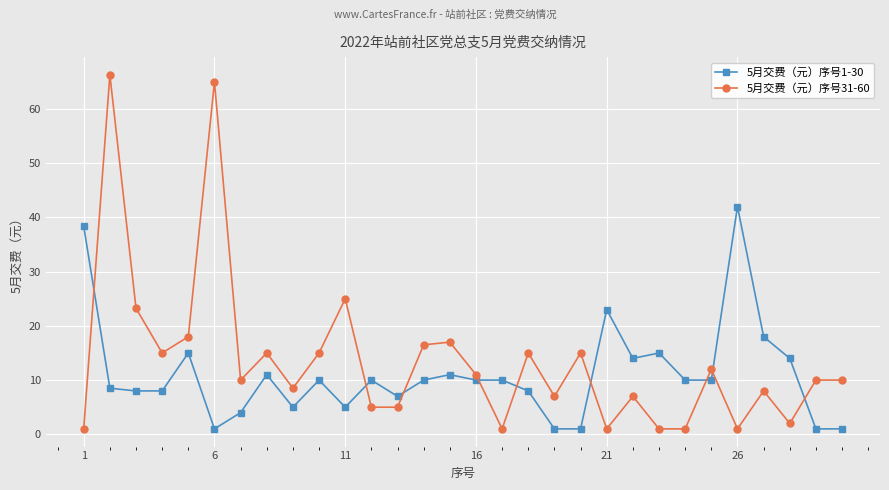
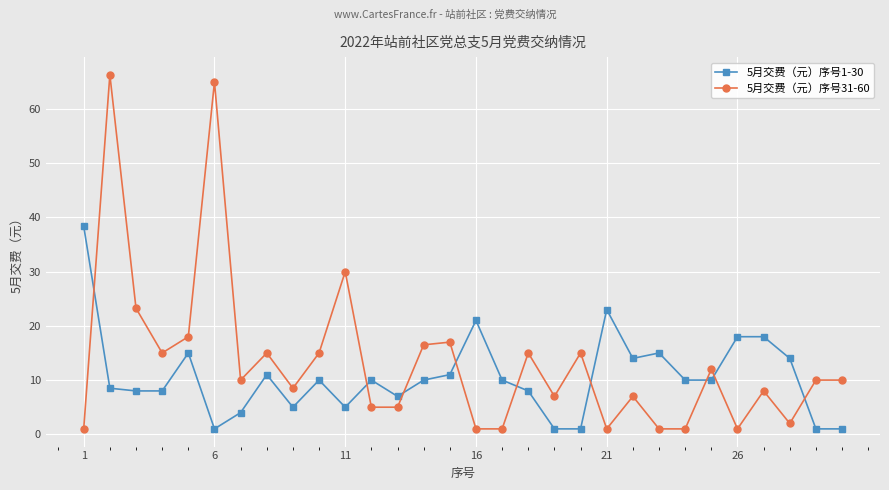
  {
    "5月交费（元）序号1-30": {
      "1": 38,
      "6": 1,
      "11": 5,
-     "16": 10,
+     "16": 21,
      "21": 23,
-     "26": 42
+     "26": 18
    },
    "5月交费（元）序号31-60": {
      "1": 1,
      "6": 65,
-     "11": 25,
-     "16": 11,
+     "11": 30,
+     "16": 1,
      "21": 1,
      "26": 1
    }
  }
